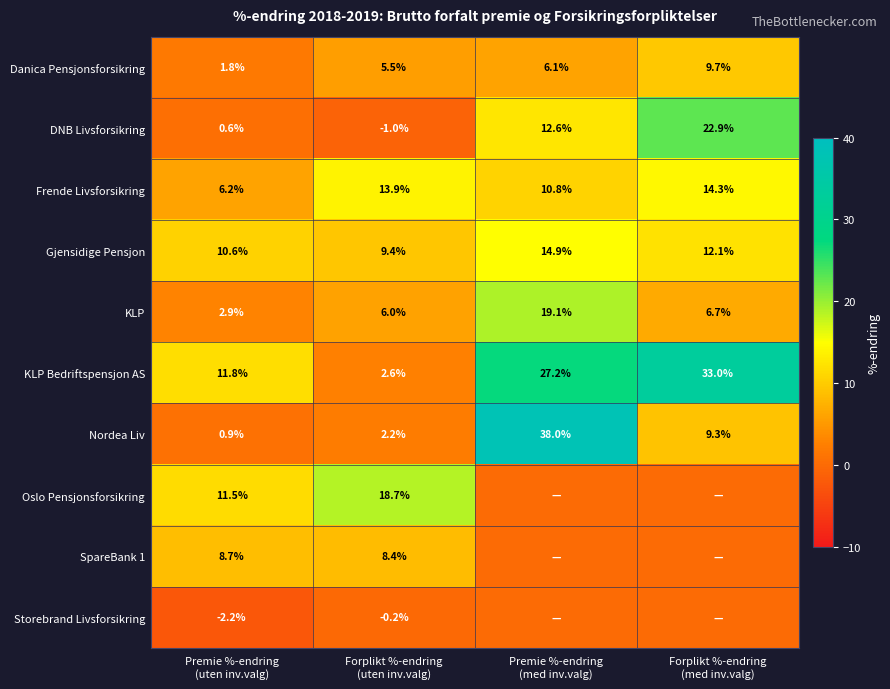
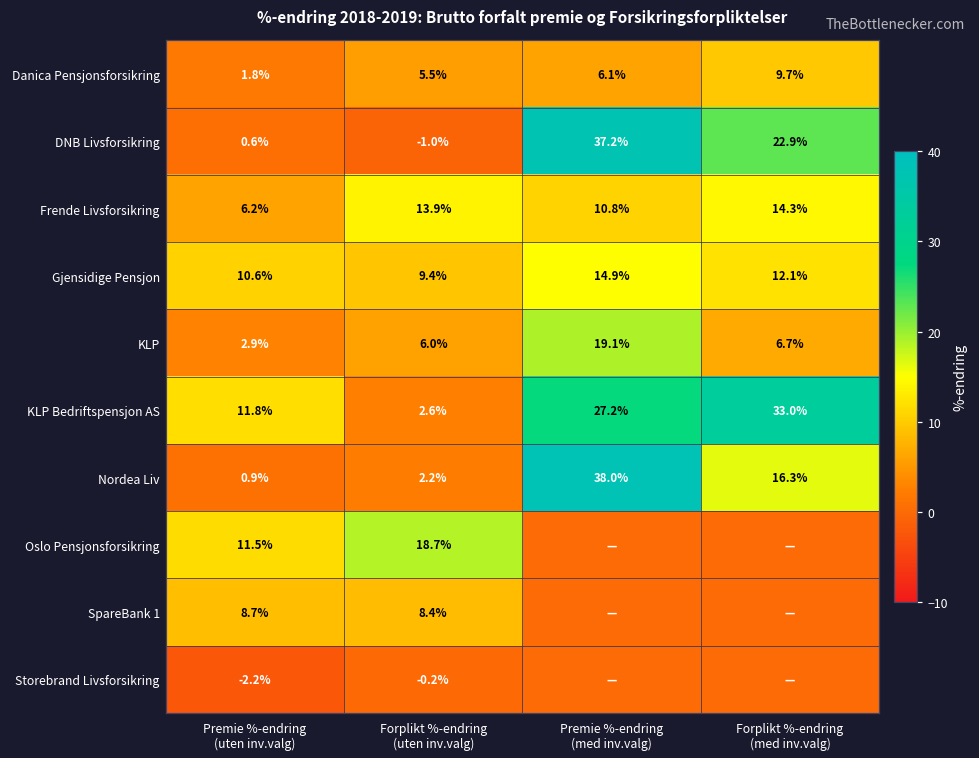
  {
    "Danica Pensjonsforsikring": {
      "Premie %-endring (uten inv.valg)": "1.8%",
      "Forplikt %-endring (uten inv.valg)": "5.5%",
      "Premie %-endring (med inv.valg)": "6.1%",
      "Forplikt %-endring (med inv.valg)": "9.7%"
    },
    "DNB Livsforsikring": {
      "Premie %-endring (uten inv.valg)": "0.6%",
      "Forplikt %-endring (uten inv.valg)": "-1.0%",
-     "Premie %-endring (med inv.valg)": "12.6%",
+     "Premie %-endring (med inv.valg)": "37.2%",
      "Forplikt %-endring (med inv.valg)": "22.9%"
    },
    "Frende Livsforsikring": {
      "Premie %-endring (uten inv.valg)": "6.2%",
      "Forplikt %-endring (uten inv.valg)": "13.9%",
      "Premie %-endring (med inv.valg)": "10.8%",
      "Forplikt %-endring (med inv.valg)": "14.3%"
    },
    "Gjensidige Pensjon": {
      "Premie %-endring (uten inv.valg)": "10.6%",
      "Forplikt %-endring (uten inv.valg)": "9.4%",
      "Premie %-endring (med inv.valg)": "14.9%",
      "Forplikt %-endring (med inv.valg)": "12.1%"
    },
    "KLP": {
      "Premie %-endring (uten inv.valg)": "2.9%",
      "Forplikt %-endring (uten inv.valg)": "6.0%",
      "Premie %-endring (med inv.valg)": "19.1%",
      "Forplikt %-endring (med inv.valg)": "6.7%"
    },
    "KLP Bedriftspensjon AS": {
      "Premie %-endring (uten inv.valg)": "11.8%",
      "Forplikt %-endring (uten inv.valg)": "2.6%",
      "Premie %-endring (med inv.valg)": "27.2%",
      "Forplikt %-endring (med inv.valg)": "33.0%"
    },
    "Nordea Liv": {
      "Premie %-endring (uten inv.valg)": "0.9%",
      "Forplikt %-endring (uten inv.valg)": "2.2%",
      "Premie %-endring (med inv.valg)": "38.0%",
-     "Forplikt %-endring (med inv.valg)": "9.3%"
+     "Forplikt %-endring (med inv.valg)": "16.3%"
    },
    "Oslo Pensjonsforsikring": {
      "Premie %-endring (uten inv.valg)": "11.5%",
      "Forplikt %-endring (uten inv.valg)": "18.7%"
    },
    "SpareBank 1": {
      "Premie %-endring (uten inv.valg)": "8.7%",
      "Forplikt %-endring (uten inv.valg)": "8.4%"
    },
    "Storebrand Livsforsikring": {
      "Premie %-endring (uten inv.valg)": "-2.2%",
      "Forplikt %-endring (uten inv.valg)": "-0.2%"
    }
  }
